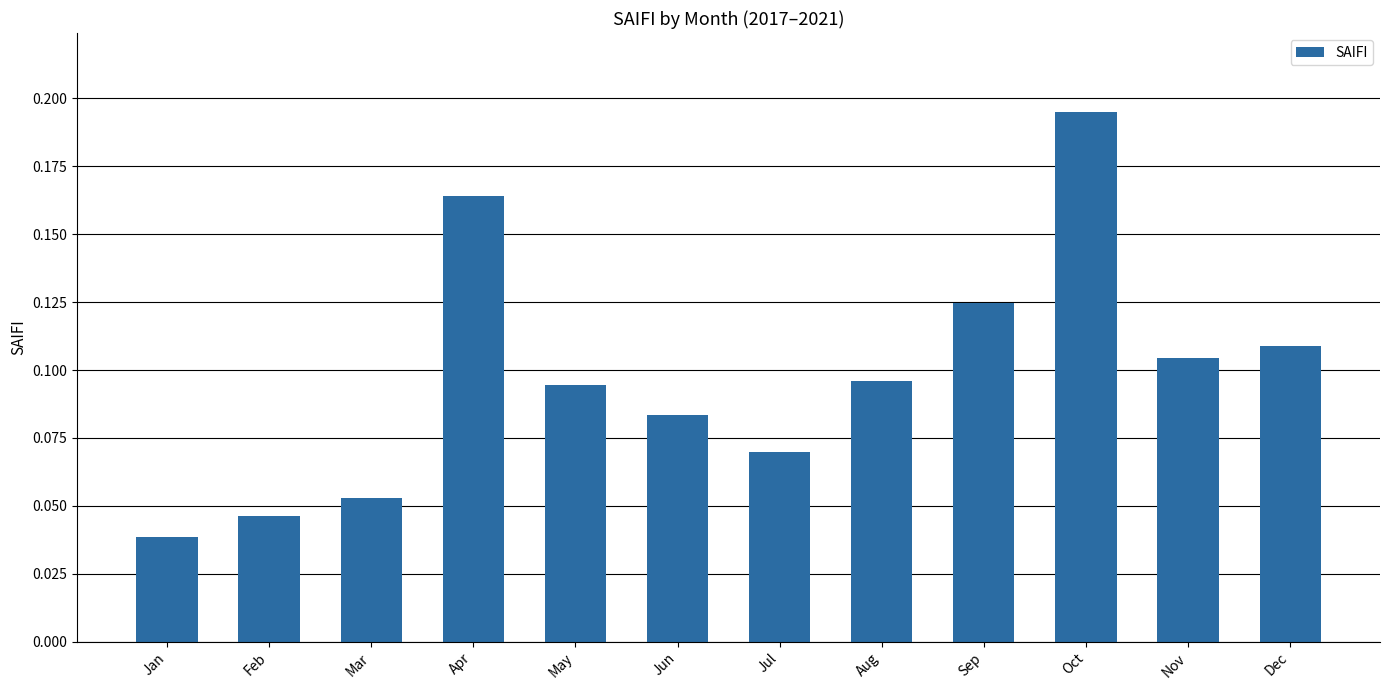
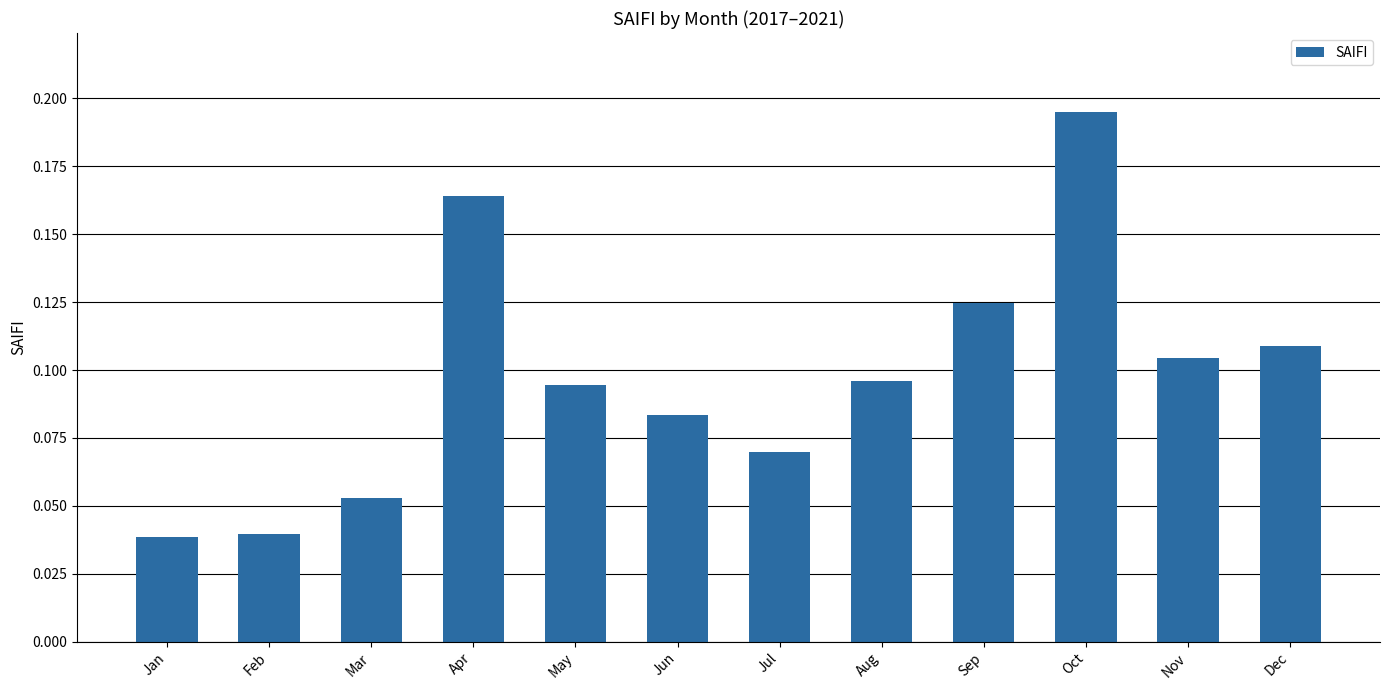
  {
    "Jan": 0.039,
-   "Feb": 0.046,
+   "Feb": 0.040,
    "Mar": 0.053,
    "Apr": 0.164,
    "May": 0.095,
    "Jun": 0.084,
    "Jul": 0.070,
    "Aug": 0.096,
    "Sep": 0.125,
    "Oct": 0.195,
    "Nov": 0.105,
    "Dec": 0.109
  }
